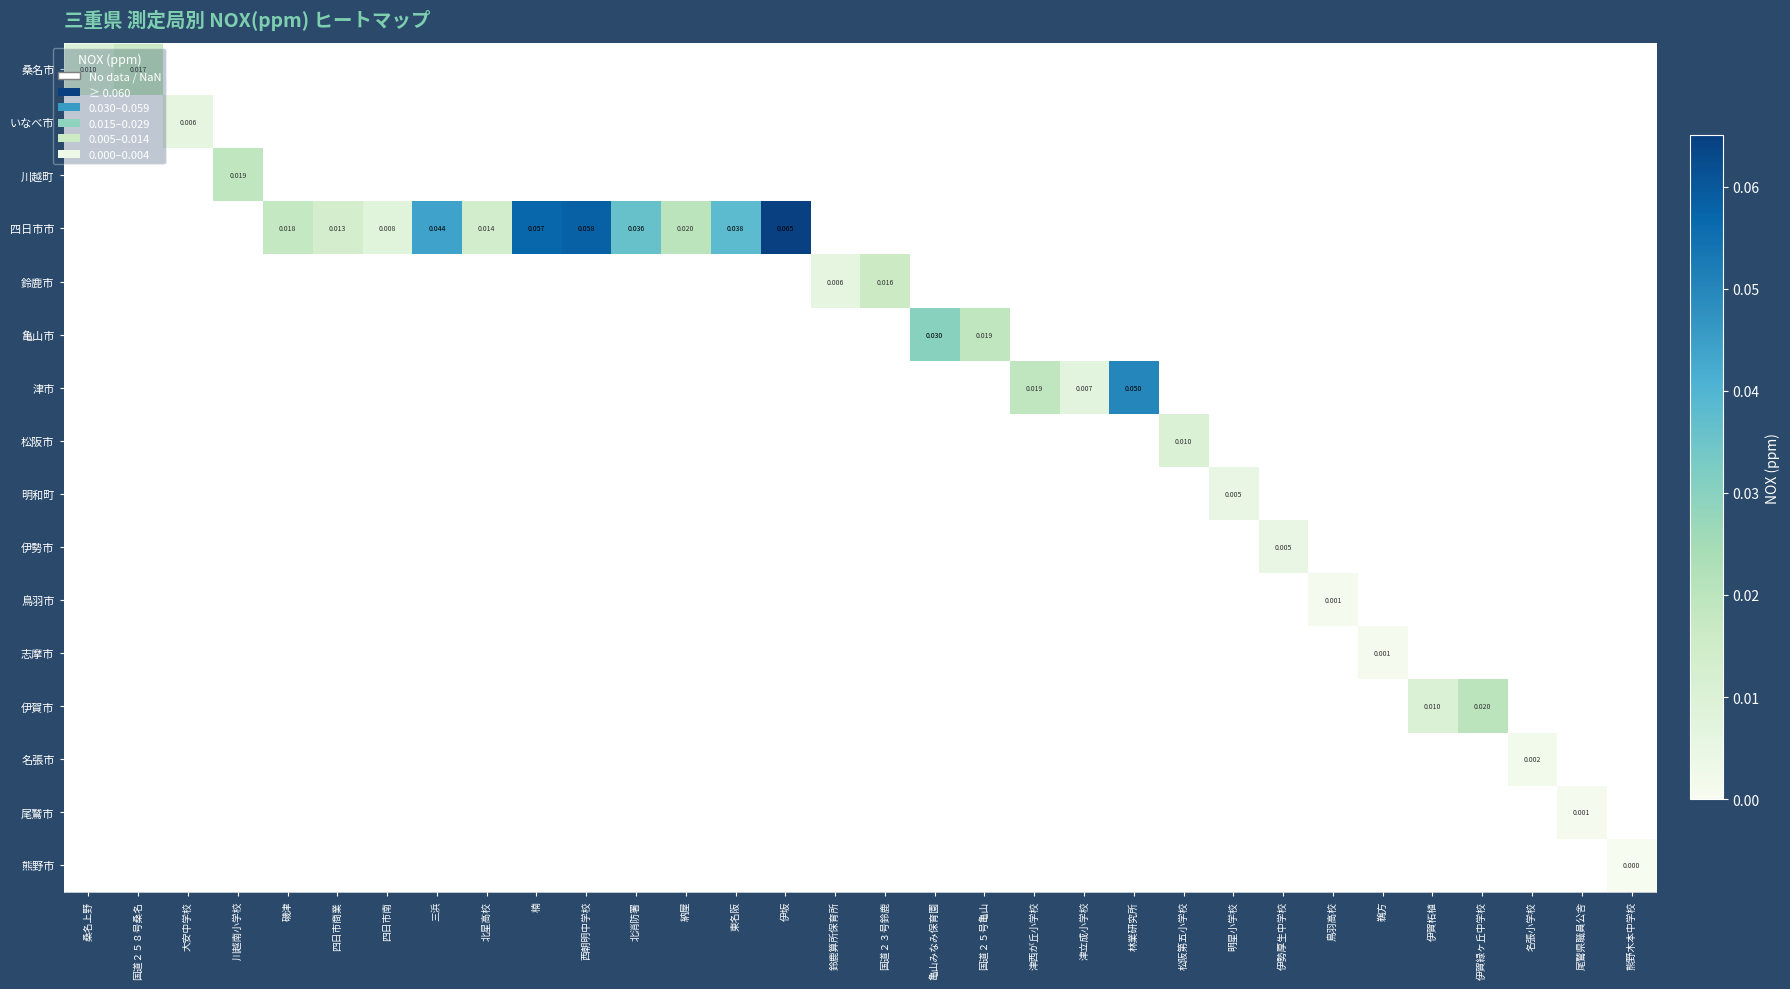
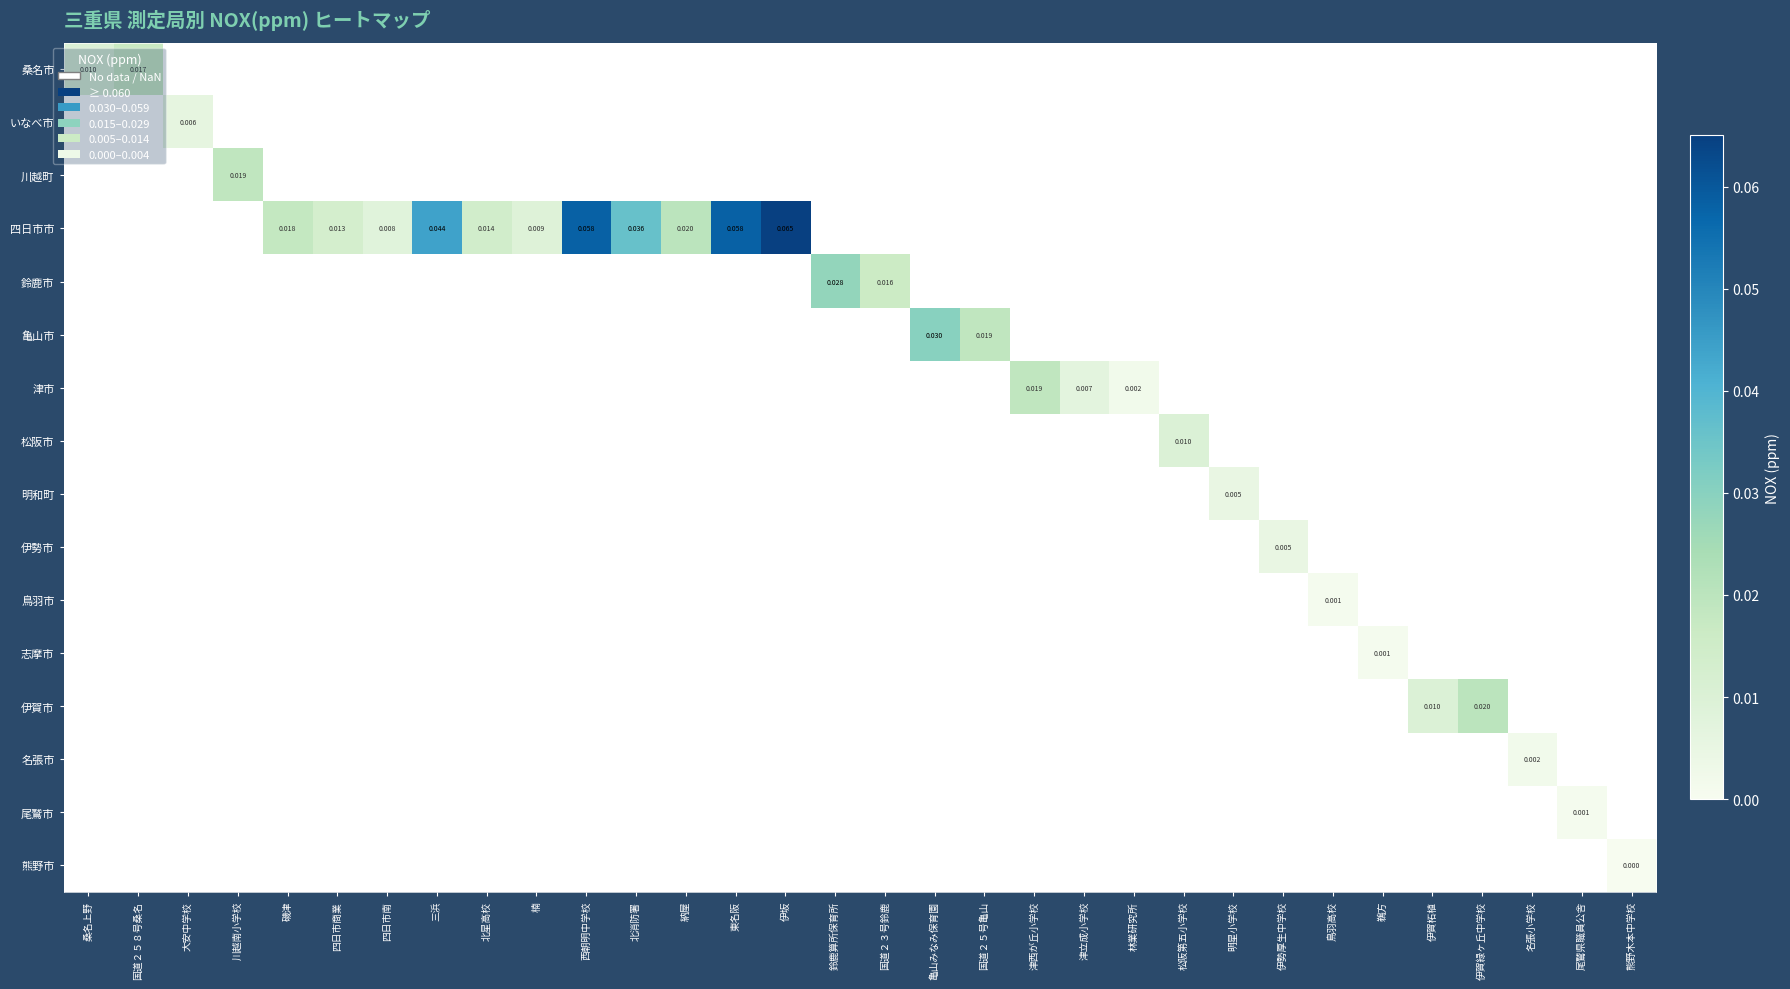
  {
    "いなべ市": {
      "大安中学校": 0.006
    },
    "川越町": {
      "川越南小学校": 0.019
    },
    "四日市市": {
      "磯津": 0.018,
      "四日市商業": 0.013,
      "四日市南": 0.008,
      "三浜": 0.044,
      "北星高校": 0.014,
-     "楠": 0.057,
+     "楠": 0.009,
      "西朝明中学校": 0.058,
      "北消防署": 0.036,
      "納屋": 0.020,
-     "東名阪": 0.038,
+     "東名阪": 0.058,
      "伊坂": 0.065
    },
    "鈴鹿市": {
-     "鈴鹿算所保育所": 0.006,
+     "鈴鹿算所保育所": 0.028,
      "国道２３号鈴鹿": 0.016
    },
    "亀山市": {
      "亀山みなみ保育園": 0.030,
      "国道２５号亀山": 0.019
    },
    "津市": {
      "津西が丘小学校": 0.019,
      "津立成小学校": 0.007,
-     "林業研究所": 0.050
+     "林業研究所": 0.002
    },
    "松阪市": {
      "松阪第五小学校": 0.010
    },
    "明和町": {
      "明星小学校": 0.005
    },
    "伊勢市": {
      "伊勢厚生中学校": 0.005
    },
    "鳥羽市": {
      "鳥羽高校": 0.001
    },
    "志摩市": {
      "鵜方": 0.001
    },
    "伊賀市": {
      "伊賀柘植": 0.010,
      "伊賀緑ヶ丘中学校": 0.020
    },
    "名張市": {
      "名張小学校": 0.002
    },
    "尾鷲市": {
      "尾鷲県職員公舎": 0.001
    },
    "熊野市": {
      "熊野木本中学校": 0.000
    }
  }
